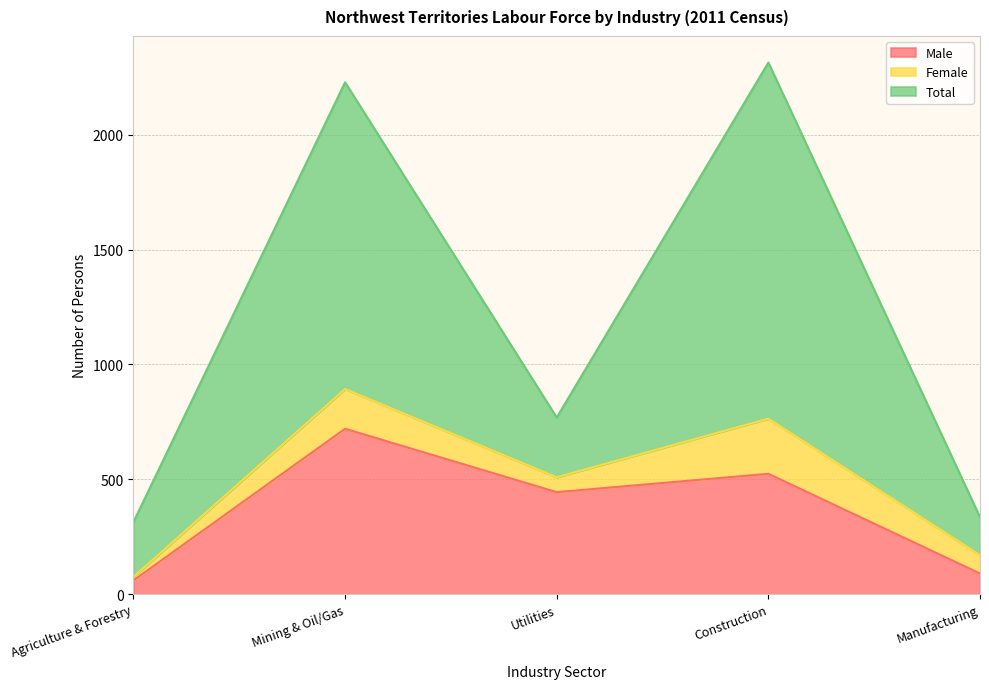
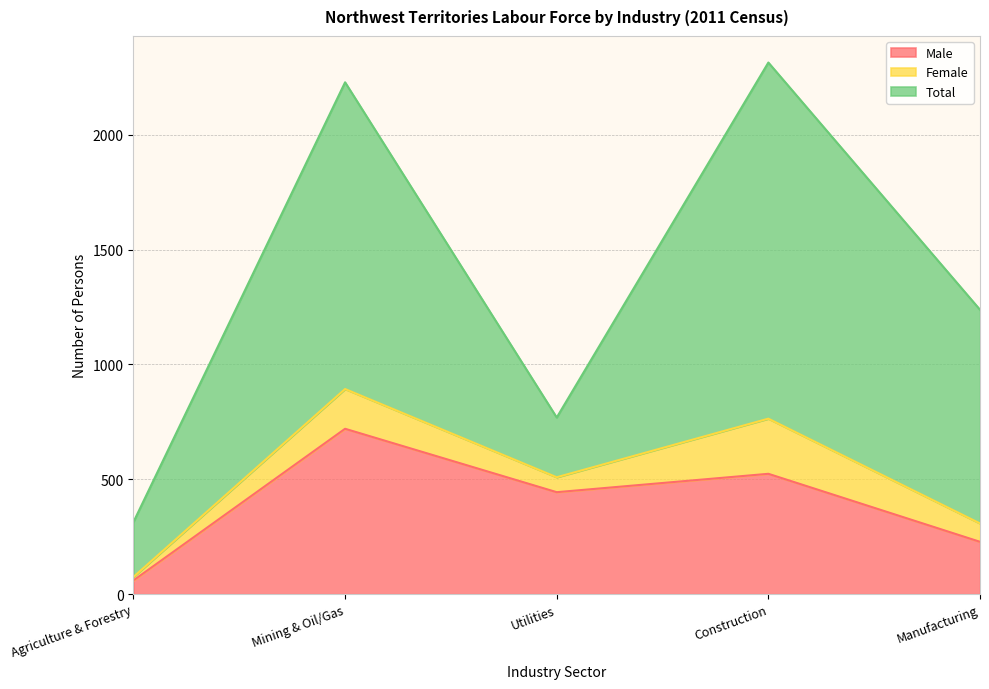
  {
    "Male": {
      "Agriculture & Forestry": 60,
      "Mining & Oil/Gas": 720,
      "Utilities": 440,
      "Construction": 520,
-     "Manufacturing": 90
+     "Manufacturing": 230
    },
    "Female": {
      "Agriculture & Forestry": 20,
      "Mining & Oil/Gas": 170,
      "Utilities": 70,
      "Construction": 240,
      "Manufacturing": 80
    },
    "Total": {
      "Agriculture & Forestry": 240,
      "Mining & Oil/Gas": 1340,
      "Utilities": 260,
      "Construction": 1550,
-     "Manufacturing": 170
+     "Manufacturing": 930
    }
  }
